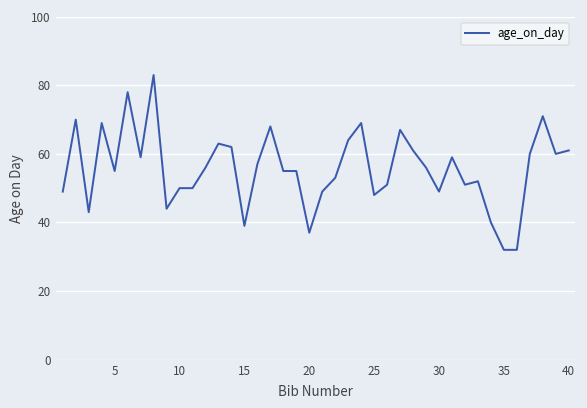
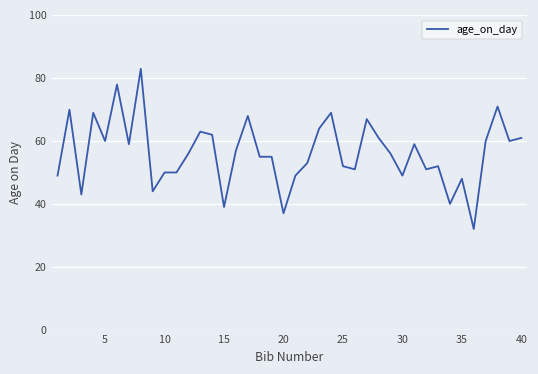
  {
-   "5": 55,
+   "5": 60,
    "10": 50,
    "15": 39,
    "20": 37,
-   "25": 48,
+   "25": 52,
    "30": 49,
-   "35": 32,
+   "35": 48,
    "40": 61
  }
